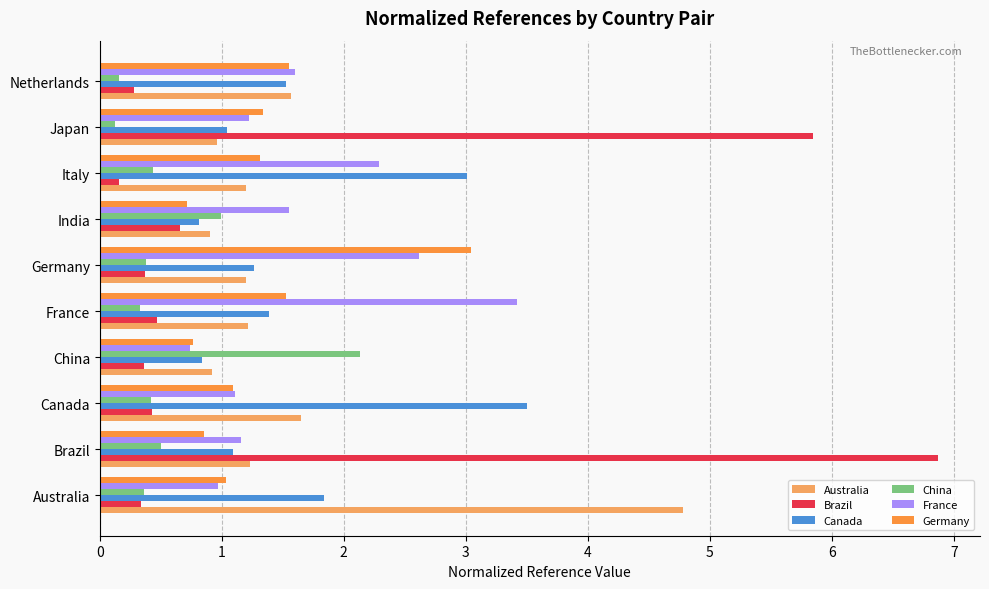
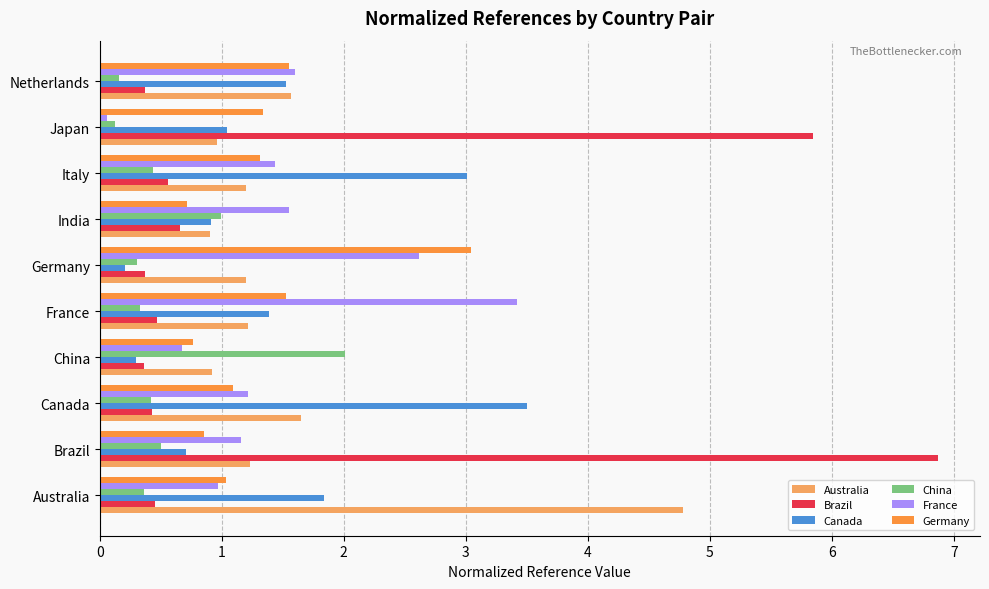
  {
    "Brazil": {
-     "Netherlands": 0.28,
+     "Netherlands": 0.37,
      "Japan": 5.84,
-     "Italy": 0.16,
+     "Italy": 0.56,
      "India": 0.66,
      "Germany": 0.37,
      "France": 0.47,
      "China": 0.37,
      "Canada": 0.43,
      "Brazil": 6.87,
-     "Australia": 0.33
+     "Australia": 0.45
    },
    "Canada": {
      "Netherlands": 1.52,
      "Japan": 1.04,
      "Italy": 3.01,
-     "India": 0.82,
-     "Germany": 1.26,
+     "India": 0.91,
+     "Germany": 0.21,
      "France": 1.39,
-     "China": 0.84,
+     "China": 0.30,
      "Canada": 3.50,
-     "Brazil": 1.09,
+     "Brazil": 0.71,
      "Australia": 1.84
    },
    "China": {
      "Netherlands": 0.16,
      "Japan": 0.12,
      "Italy": 0.43,
      "India": 0.99,
-     "Germany": 0.38,
+     "Germany": 0.31,
      "France": 0.33,
-     "China": 2.13,
+     "China": 2.01,
      "Canada": 0.42,
      "Brazil": 0.50,
      "Australia": 0.37
    },
    "France": {
      "Netherlands": 1.60,
-     "Japan": 1.22,
-     "Italy": 2.29,
+     "Japan": 0.06,
+     "Italy": 1.44,
      "India": 1.55,
      "Germany": 2.61,
      "France": 3.42,
-     "China": 0.74,
-     "Canada": 1.11,
+     "China": 0.67,
+     "Canada": 1.21,
      "Brazil": 1.16,
      "Australia": 0.97
    }
  }
